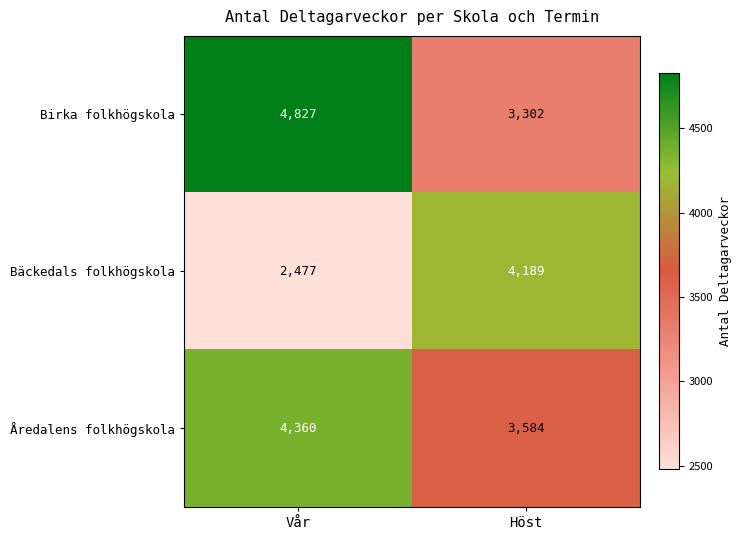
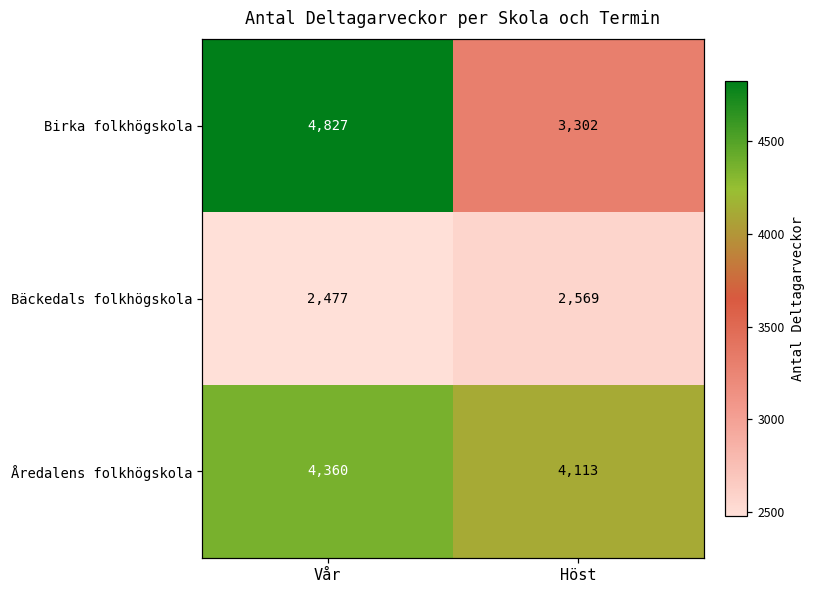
  {
    "Birka folkhögskola": {
      "Vår": "4,827",
      "Höst": "3,302"
    },
    "Bäckedals folkhögskola": {
      "Vår": "2,477",
-     "Höst": "4,189"
+     "Höst": "2,569"
    },
    "Åredalens folkhögskola": {
      "Vår": "4,360",
-     "Höst": "3,584"
+     "Höst": "4,113"
    }
  }
